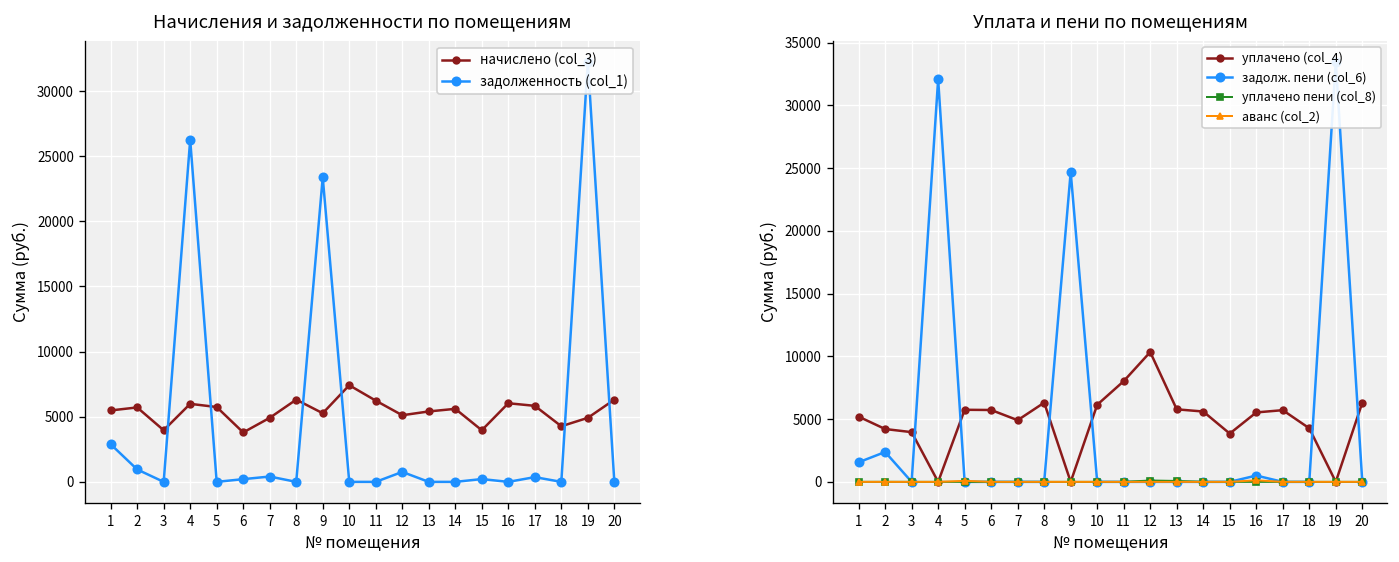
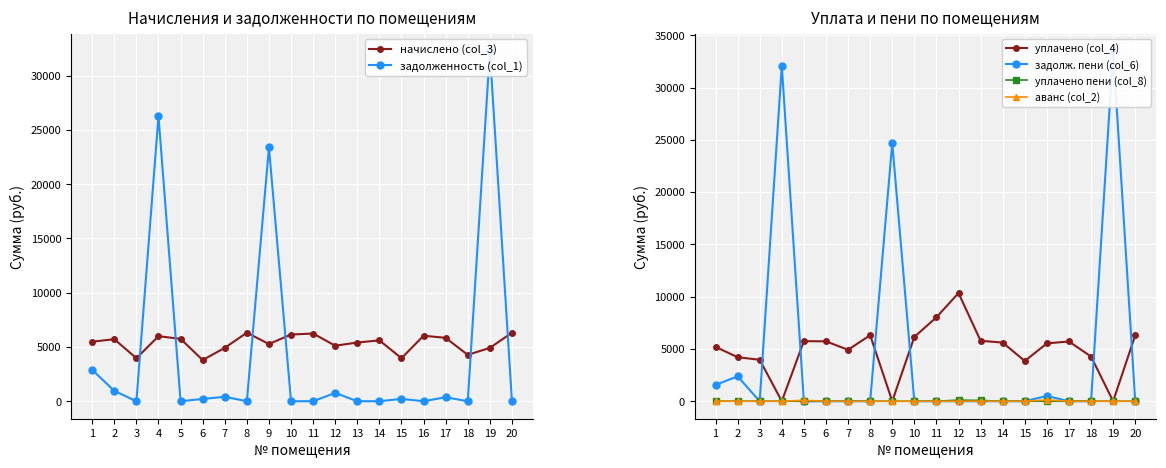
  {
    "Начисления и задолженности по помещениям": {
      "начислено (col_3)": {
        "1": 5500,
        "2": 5700,
        "3": 4000,
        "4": 6000,
        "5": 5700,
        "6": 3800,
        "7": 4900,
        "8": 6300,
        "9": 5300,
-       "10": 7400,
+       "10": 6100,
        "11": 6200,
        "12": 5100,
        "13": 5400,
        "14": 5600,
        "15": 4000,
        "16": 6000,
        "17": 5800,
        "18": 4300,
        "19": 4900,
        "20": 6300
      },
      "задолженность (col_1)": {
        "1": 2900,
        "2": 1000,
        "3": 0,
        "4": 26300,
        "5": 0,
        "6": 200,
        "7": 400,
        "8": 0,
        "9": 23400,
        "10": 0,
        "11": 0,
        "12": 800,
        "13": 0,
        "14": 0,
        "15": 200,
        "16": 0,
        "17": 400,
        "18": 0,
        "20": 0
      }
    },
    "Уплата и пени по помещениям": {
      "уплачено (col_4)": {
        "1": 5200,
        "2": 4200,
        "3": 4000,
        "5": 5700,
        "6": 5700,
        "7": 4900,
        "8": 6300,
        "10": 6100,
        "11": 8000,
        "12": 10300,
        "13": 5800,
        "14": 5600,
        "15": 3800,
        "16": 5500,
        "17": 5700,
        "18": 4300,
        "20": 6300
      },
      "задолж. пени (col_6)": {
        "1": 1600,
        "2": 2400,
        "4": 32100,
        "9": 24700,
        "16": 500
      }
    }
  }
